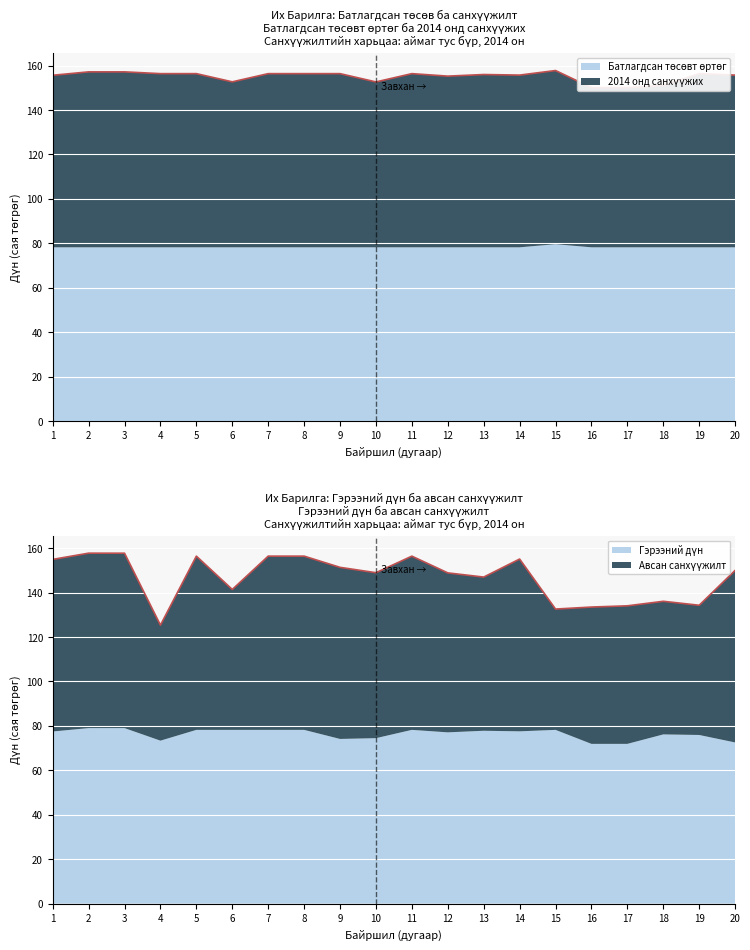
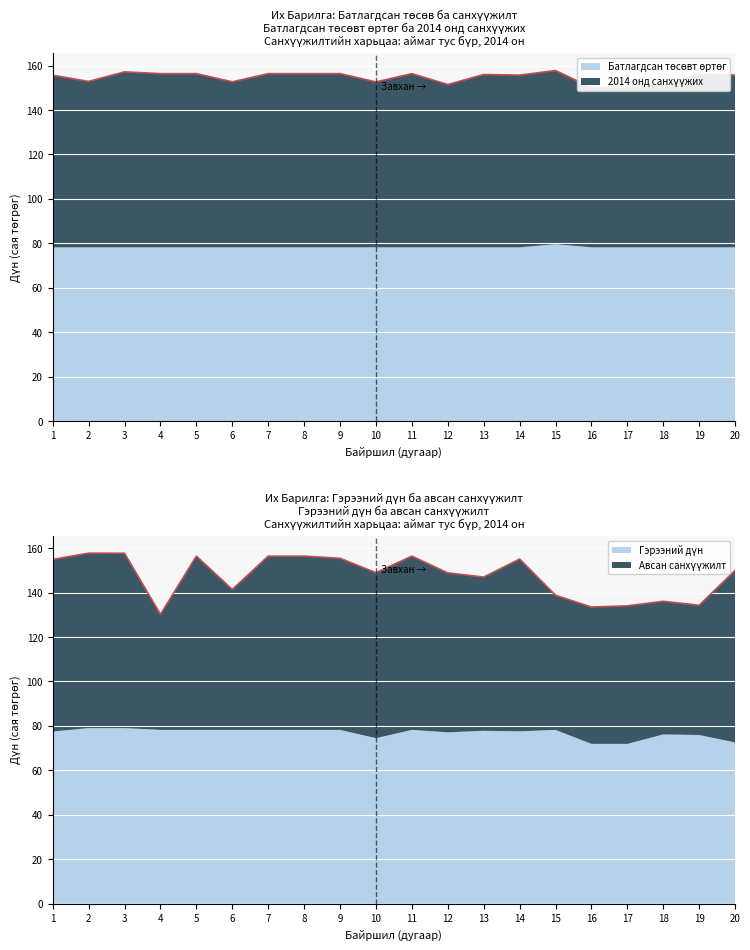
  {
    "Их Барилга: Батлагдсан төсөв ба санхүүжилт Батлагдсан төсөвт өртөг ба 2014 онд санхүүжих Санхүүжилтийн харьцаа: аймаг тус бүр, 2014 он": {
      "Батлагдсан төсөвт өртөг": {
        "1": 78,
        "2": 78,
        "3": 78,
        "4": 78,
        "5": 78,
        "6": 78,
        "7": 78,
        "8": 78,
        "9": 78,
        "10": 78,
        "11": 78,
        "12": 78,
        "13": 78,
        "14": 78,
        "15": 80,
        "16": 78,
        "17": 78,
        "18": 78,
        "19": 78,
        "20": 78
      },
      "2014 онд санхүүжих": {
        "1": 77,
-       "2": 79,
+       "2": 75,
        "3": 79,
        "4": 78,
        "5": 78,
        "6": 75,
        "7": 78,
        "8": 78,
        "9": 78,
        "10": 74,
        "11": 78,
-       "12": 77,
+       "12": 73,
        "13": 78,
        "14": 78,
        "15": 78,
        "20": 78
      }
    },
    "Их Барилга: Гэрээний дүн ба авсан санхүүжилт Гэрээний дүн ба авсан санхүүжилт Санхүүжилтийн харьцаа: аймаг тус бүр, 2014 он": {
      "Гэрээний дүн": {
        "1": 77,
        "2": 79,
        "3": 79,
-       "4": 73,
+       "4": 78,
        "5": 78,
        "6": 78,
        "7": 78,
        "8": 78,
-       "9": 74,
+       "9": 78,
        "10": 74,
        "11": 78,
        "12": 77,
        "13": 78,
        "14": 78,
        "15": 78,
        "16": 72,
        "17": 72,
        "18": 76,
        "19": 76,
        "20": 73
      },
      "Авсан санхүүжилт": {
        "1": 77,
        "2": 79,
        "3": 79,
        "4": 52,
        "5": 78,
        "6": 63,
        "7": 78,
        "8": 78,
        "9": 77,
        "10": 74,
        "11": 78,
        "12": 72,
        "13": 69,
        "14": 78,
-       "15": 54,
+       "15": 61,
        "16": 62,
        "17": 62,
        "18": 60,
        "19": 58,
        "20": 77
      }
    }
  }
